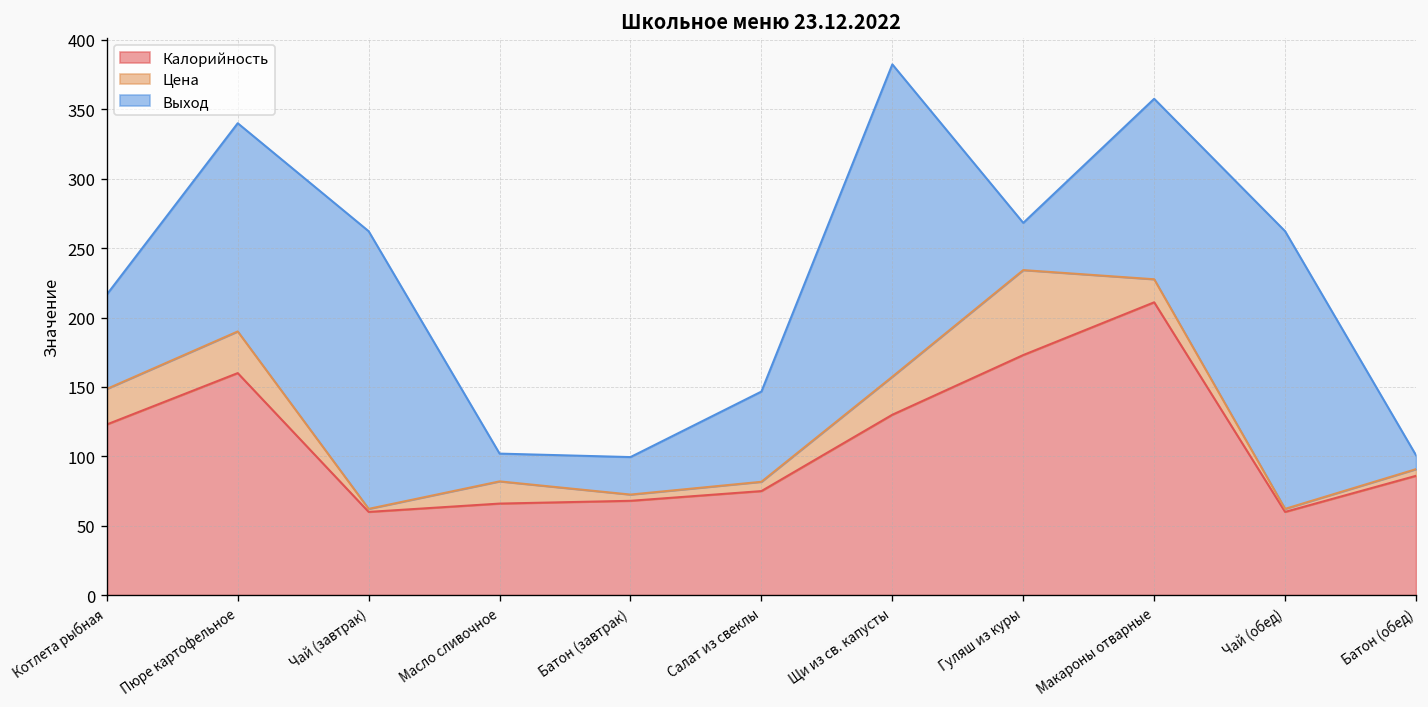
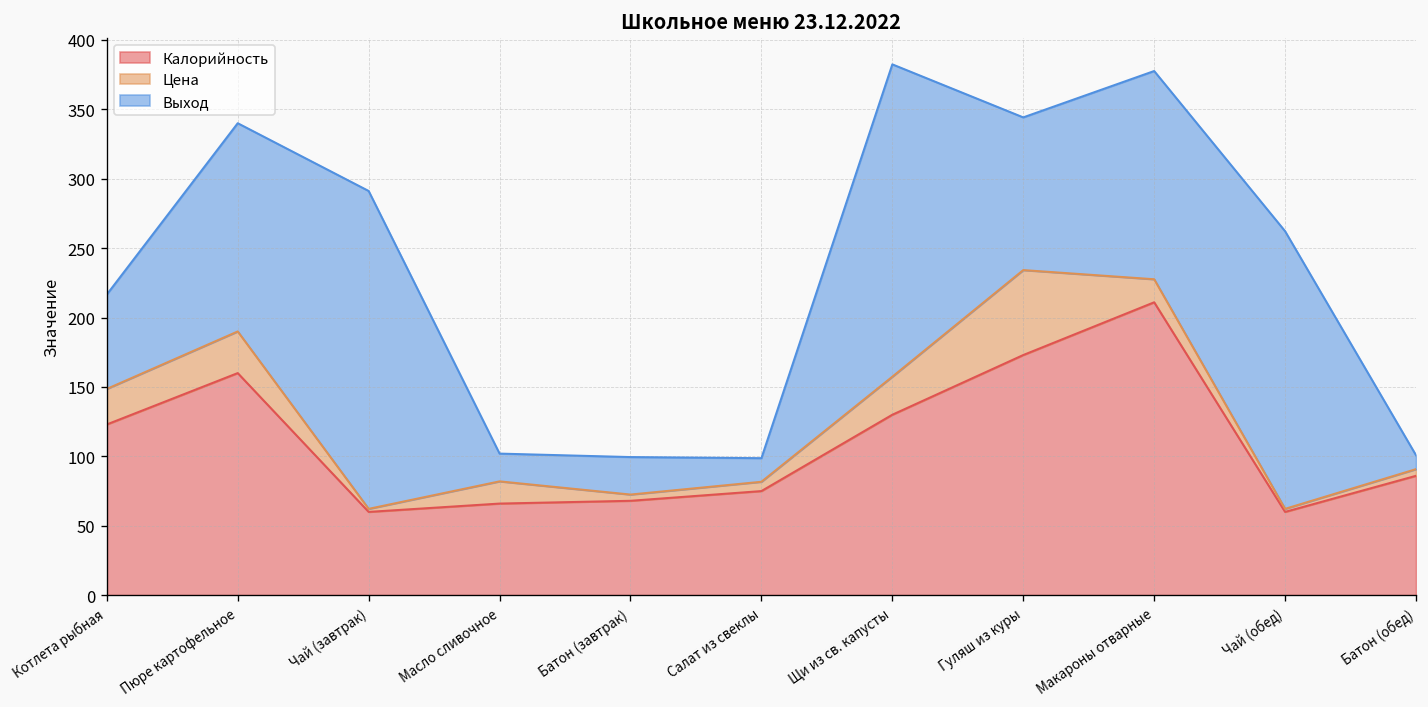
  {
    "Выход": {
      "Котлета рыбная": 68,
      "Пюре картофельное": 150,
-     "Чай (завтрак)": 200,
+     "Чай (завтрак)": 229,
      "Масло сливочное": 20,
      "Батон (завтрак)": 27,
-     "Салат из свеклы": 65,
+     "Салат из свеклы": 17,
      "Щи из св. капусты": 225,
-     "Гуляш из куры": 34,
-     "Макароны отварные": 130,
+     "Гуляш из куры": 110,
+     "Макароны отварные": 150,
      "Чай (обед)": 200,
      "Батон (обед)": 10
    }
  }
